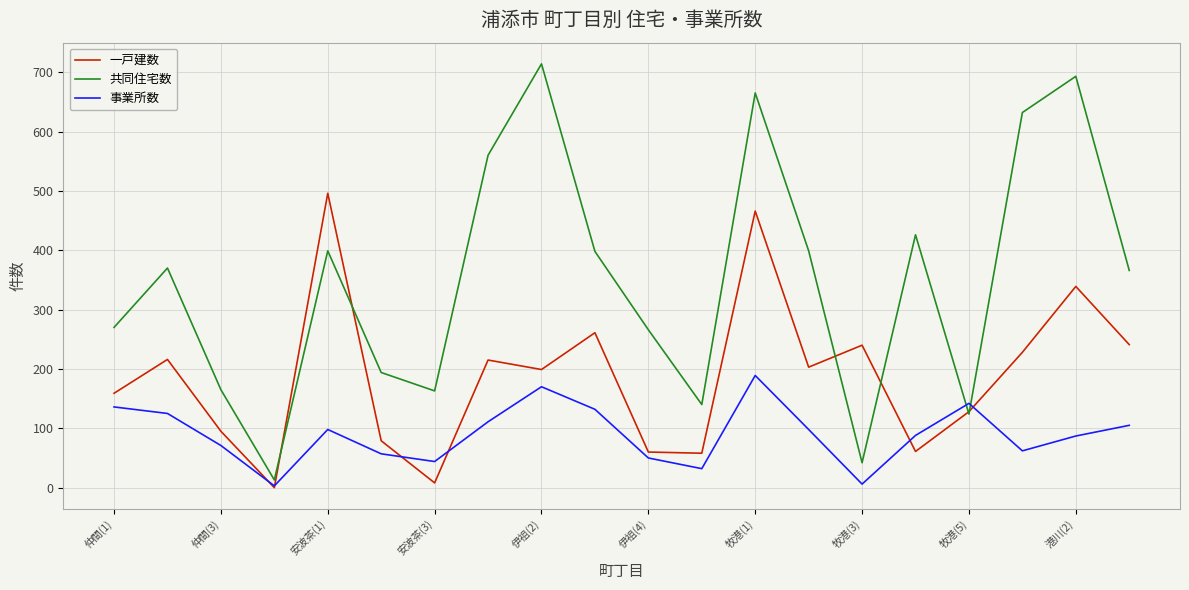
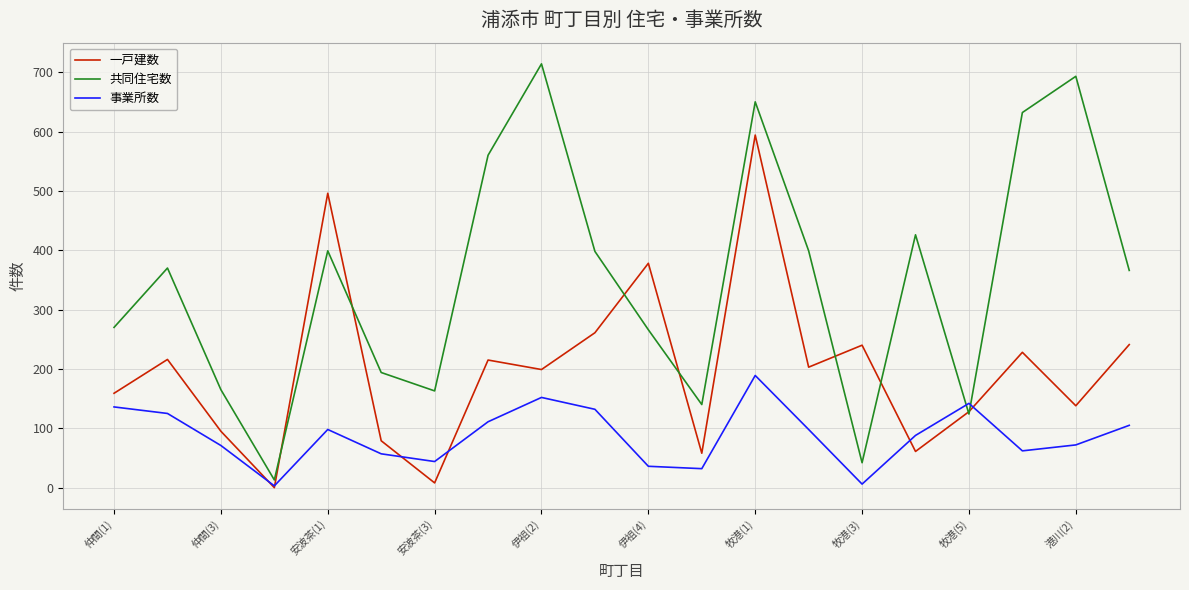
  {
    "一戸建数": {
      "仲間(1)": 160,
      "仲間(3)": 100,
      "安波茶(1)": 500,
      "安波茶(3)": 10,
      "伊祖(2)": 200,
-     "伊祖(4)": 60,
-     "牧港(1)": 470,
+     "伊祖(4)": 380,
+     "牧港(1)": 590,
      "牧港(3)": 240,
-     "港川(2)": 340
+     "港川(2)": 140
    },
    "共同住宅数": {
      "仲間(1)": 270,
      "仲間(3)": 170,
      "安波茶(1)": 400,
      "安波茶(3)": 160,
      "伊祖(2)": 710,
      "伊祖(4)": 270,
-     "牧港(1)": 670,
+     "牧港(1)": 650,
      "牧港(3)": 40,
      "港川(2)": 690
    },
    "事業所数": {
      "仲間(1)": 140,
      "仲間(3)": 70,
      "安波茶(1)": 100,
      "安波茶(3)": 40,
-     "伊祖(2)": 170,
-     "伊祖(4)": 50,
+     "伊祖(2)": 150,
+     "伊祖(4)": 40,
      "牧港(1)": 190,
      "牧港(3)": 10,
      "牧港(5)": 140,
-     "港川(2)": 90
+     "港川(2)": 70
    }
  }
